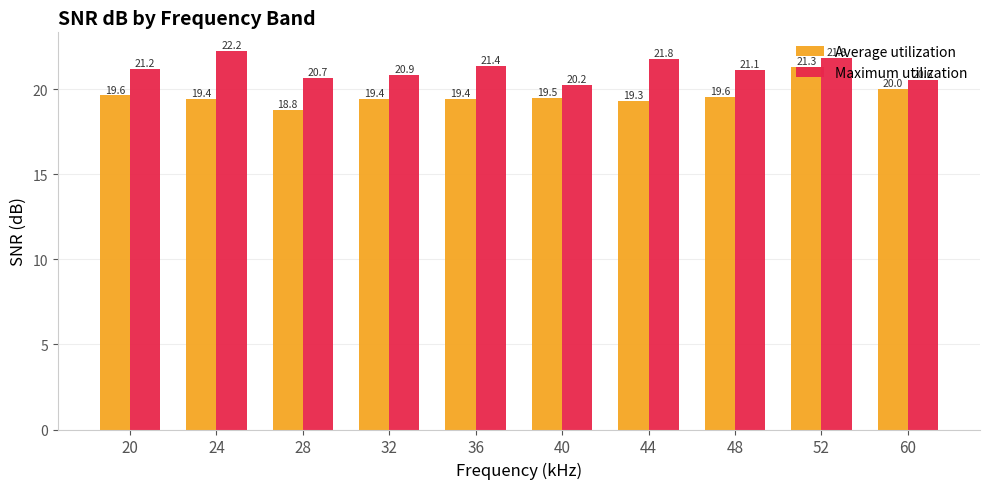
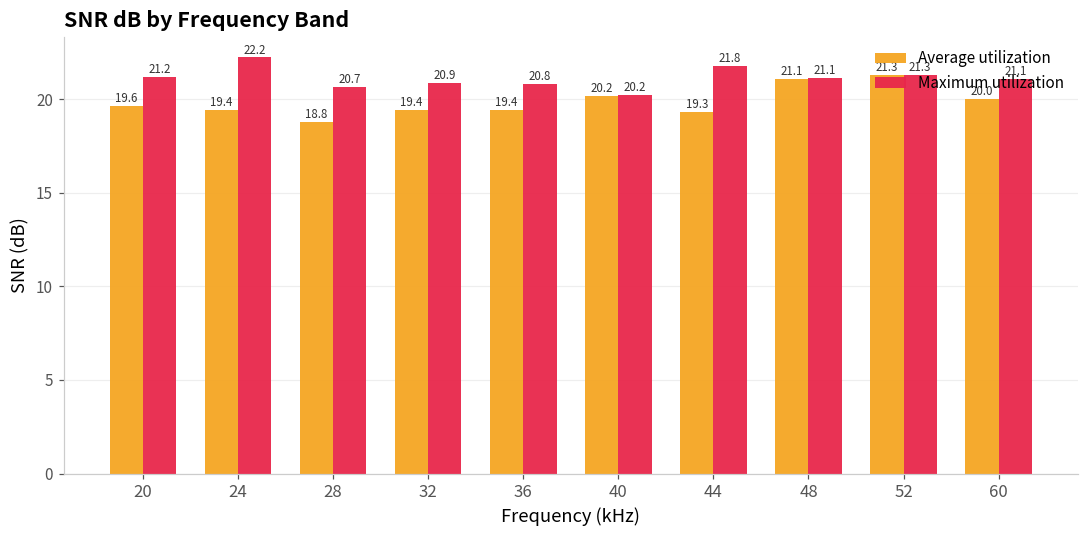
  {
    "Average utilization": {
      "20": 19.6,
      "24": 19.4,
      "28": 18.8,
      "32": 19.4,
      "36": 19.4,
-     "40": 19.5,
+     "40": 20.2,
      "44": 19.3,
-     "48": 19.6,
+     "48": 21.1,
      "52": 21.3,
      "60": 20.0
    },
    "Maximum utilization": {
      "20": 21.2,
      "24": 22.2,
      "28": 20.7,
      "32": 20.9,
-     "36": 21.4,
+     "36": 20.8,
      "40": 20.2,
      "44": 21.8,
      "48": 21.1,
-     "52": 21.8,
-     "60": 20.6
+     "52": 21.3,
+     "60": 21.1
    }
  }
